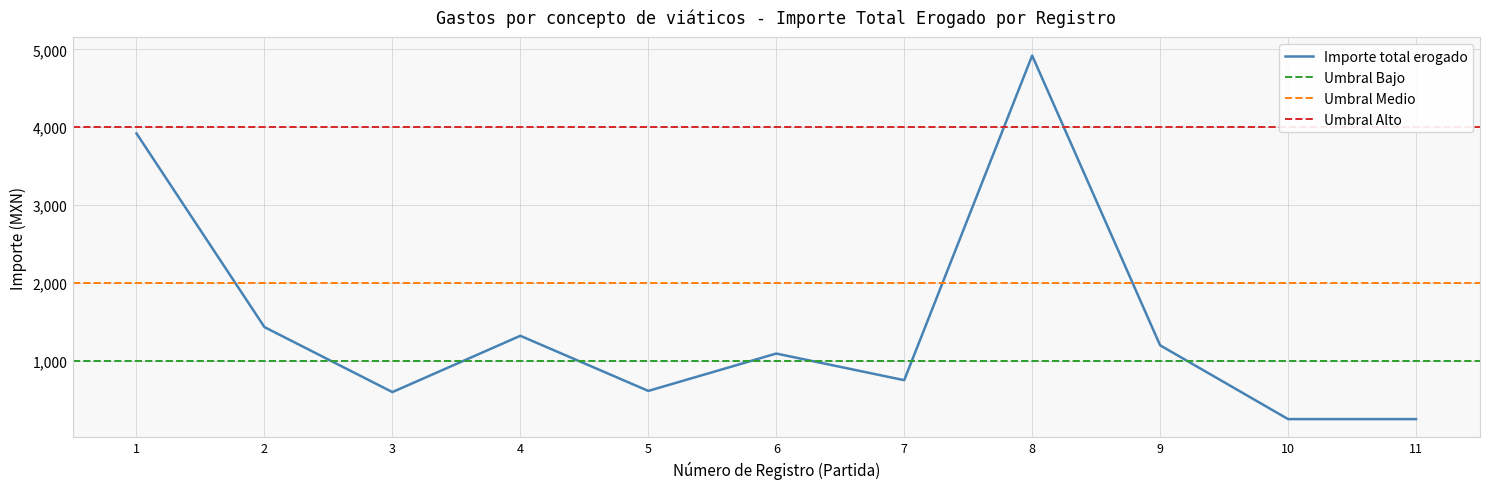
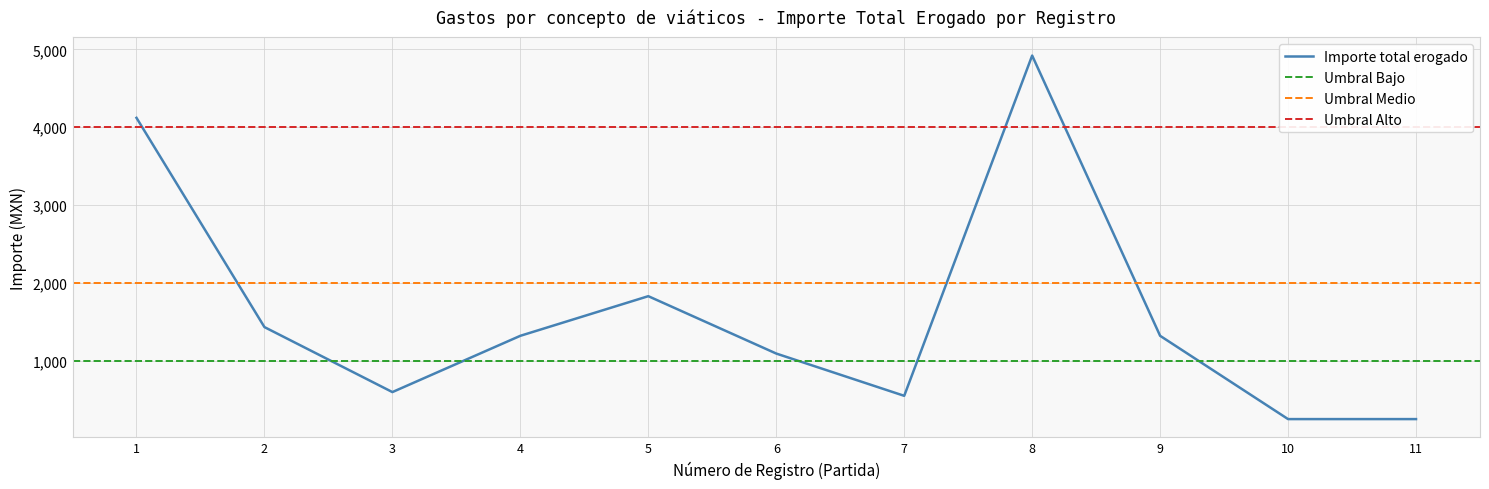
  {
-   "1": "3,900",
+   "1": "4,100",
    "2": "1,400",
    "3": "600",
    "4": "1,300",
-   "5": "600",
+   "5": "1,800",
    "6": "1,100",
-   "7": "800",
+   "7": "500",
    "8": "4,900",
-   "9": "1,200",
+   "9": "1,300",
    "10": "300",
    "11": "300"
  }
